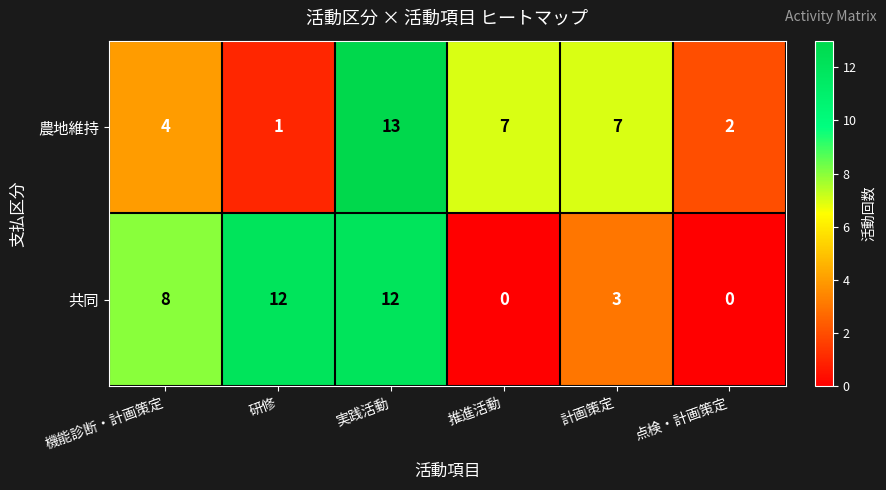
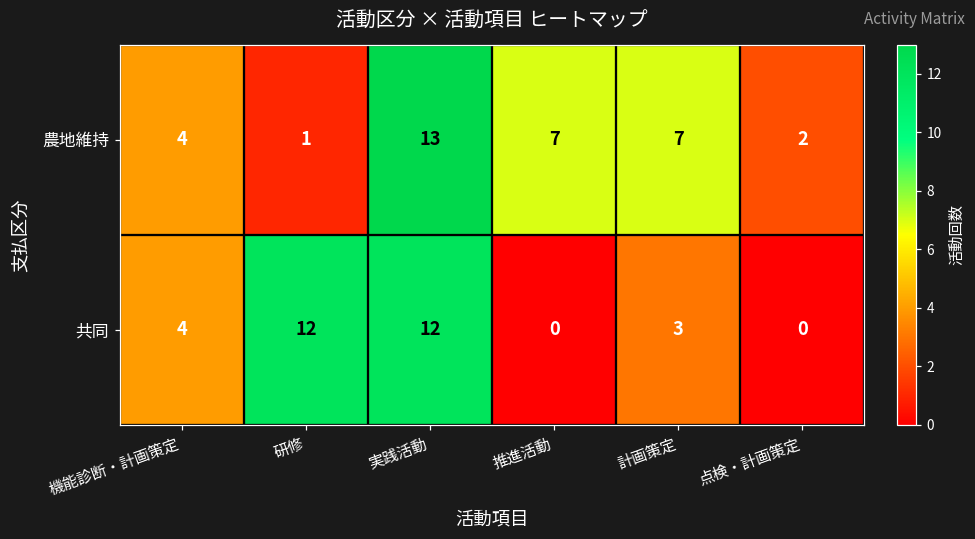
  {
    "農地維持": {
      "機能診断・計画策定": 4,
      "研修": 1,
      "実践活動": 13,
      "推進活動": 7,
      "計画策定": 7,
      "点検・計画策定": 2
    },
    "共同": {
-     "機能診断・計画策定": 8,
+     "機能診断・計画策定": 4,
      "研修": 12,
      "実践活動": 12,
      "推進活動": 0,
      "計画策定": 3,
      "点検・計画策定": 0
    }
  }
